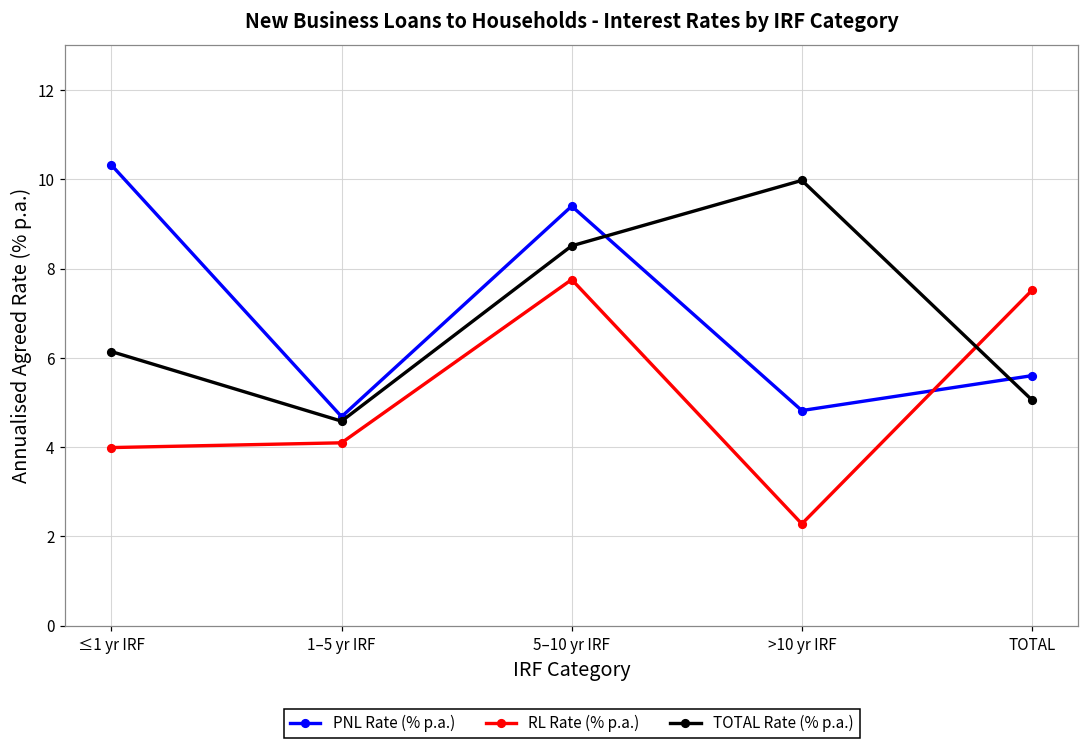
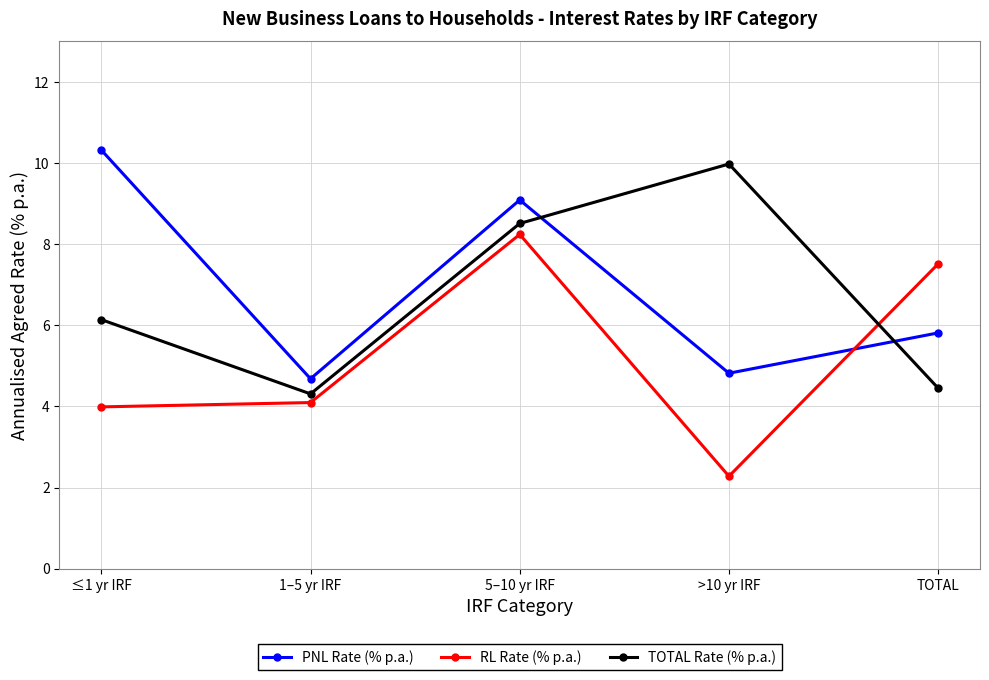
  {
    "PNL Rate (% p.a.)": {
      "≤1 yr IRF": 10.3,
      "1–5 yr IRF": 4.7,
-     "5–10 yr IRF": 9.4,
+     "5–10 yr IRF": 9.1,
      ">10 yr IRF": 4.8,
-     "TOTAL": 5.6
+     "TOTAL": 5.8
    },
    "RL Rate (% p.a.)": {
      "≤1 yr IRF": 4.0,
      "1–5 yr IRF": 4.1,
-     "5–10 yr IRF": 7.8,
+     "5–10 yr IRF": 8.2,
      ">10 yr IRF": 2.3,
      "TOTAL": 7.5
    },
    "TOTAL Rate (% p.a.)": {
      "≤1 yr IRF": 6.1,
-     "1–5 yr IRF": 4.6,
+     "1–5 yr IRF": 4.3,
      "5–10 yr IRF": 8.5,
      ">10 yr IRF": 10.0,
-     "TOTAL": 5.1
+     "TOTAL": 4.4
    }
  }
